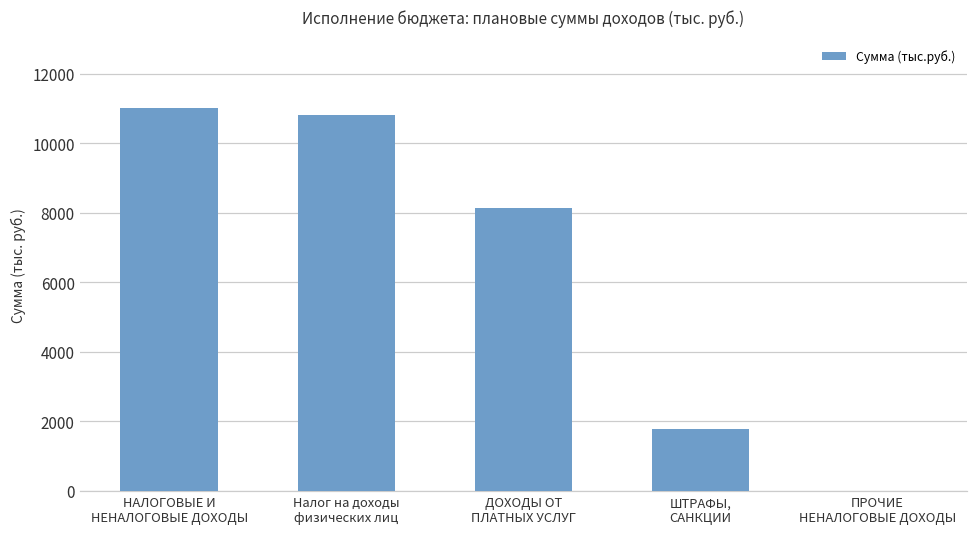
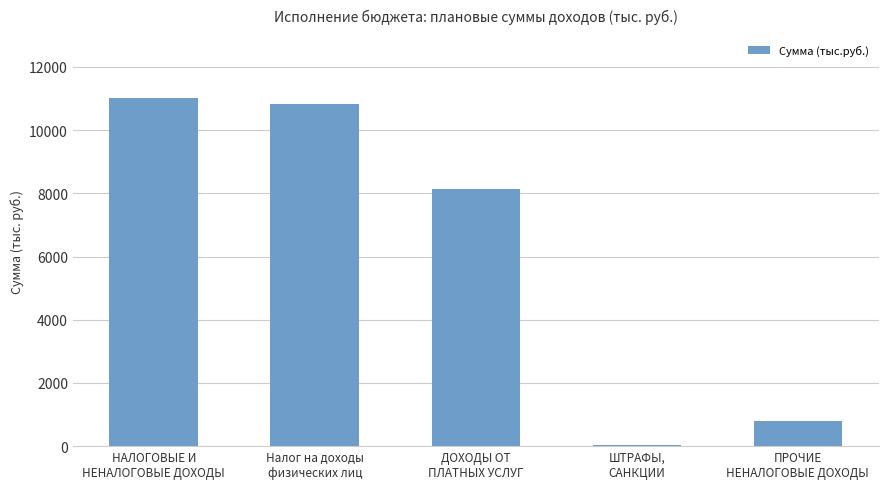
  {
    "НАЛОГОВЫЕ И НЕНАЛОГОВЫЕ ДОХОДЫ": 11000,
    "Налог на доходы физических лиц": 10800,
    "ДОХОДЫ ОТ ПЛАТНЫХ УСЛУГ": 8100,
-   "ШТРАФЫ, САНКЦИИ": 1800,
-   "ПРОЧИЕ НЕНАЛОГОВЫЕ ДОХОДЫ": 0
+   "ШТРАФЫ, САНКЦИИ": 0,
+   "ПРОЧИЕ НЕНАЛОГОВЫЕ ДОХОДЫ": 800
  }
